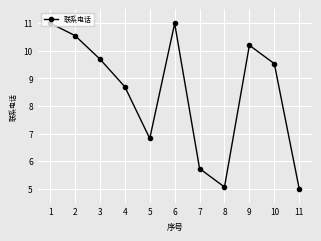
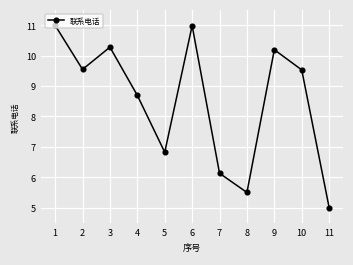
  {
-   "2": 10.5,
-   "3": 9.7,
+   "2": 9.5,
+   "3": 10.3,
    "4": 8.7,
    "5": 6.8,
    "6": 11.0,
-   "7": 5.7,
-   "8": 5.1,
+   "7": 6.1,
+   "8": 5.5,
    "9": 10.2,
    "10": 9.5,
    "11": 5.0
  }
